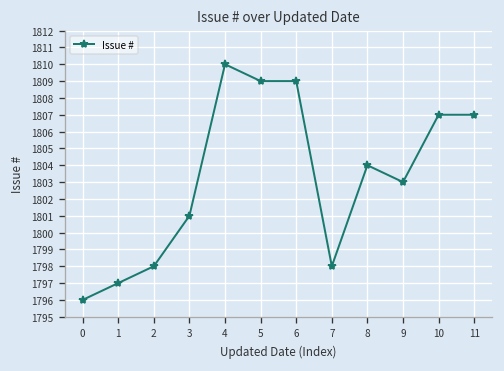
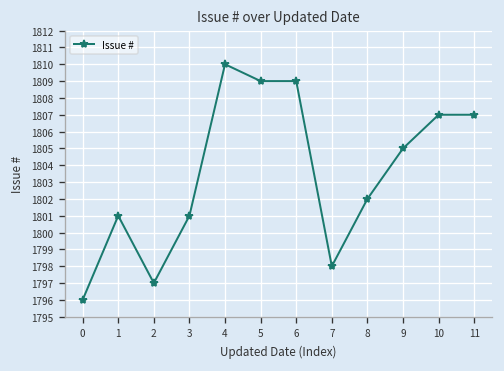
  {
    "0": 1796,
-   "1": 1797,
-   "2": 1798,
+   "1": 1801,
+   "2": 1797,
    "3": 1801,
    "4": 1810,
    "5": 1809,
    "6": 1809,
    "7": 1798,
-   "8": 1804,
-   "9": 1803,
+   "8": 1802,
+   "9": 1805,
    "10": 1807,
    "11": 1807
  }
